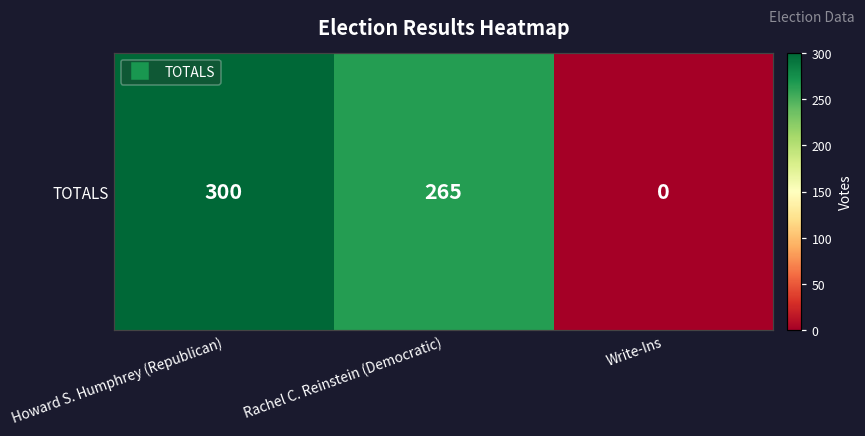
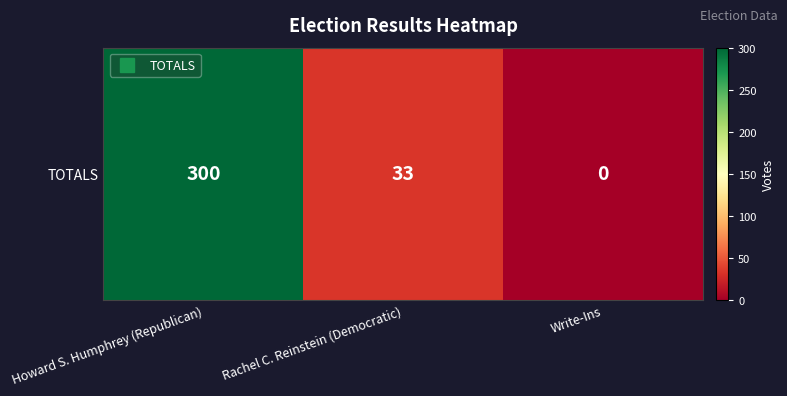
  {
    "TOTALS": {
      "Howard S. Humphrey (Republican)": 300,
-     "Rachel C. Reinstein (Democratic)": 265,
+     "Rachel C. Reinstein (Democratic)": 33,
      "Write-Ins": 0
    }
  }
